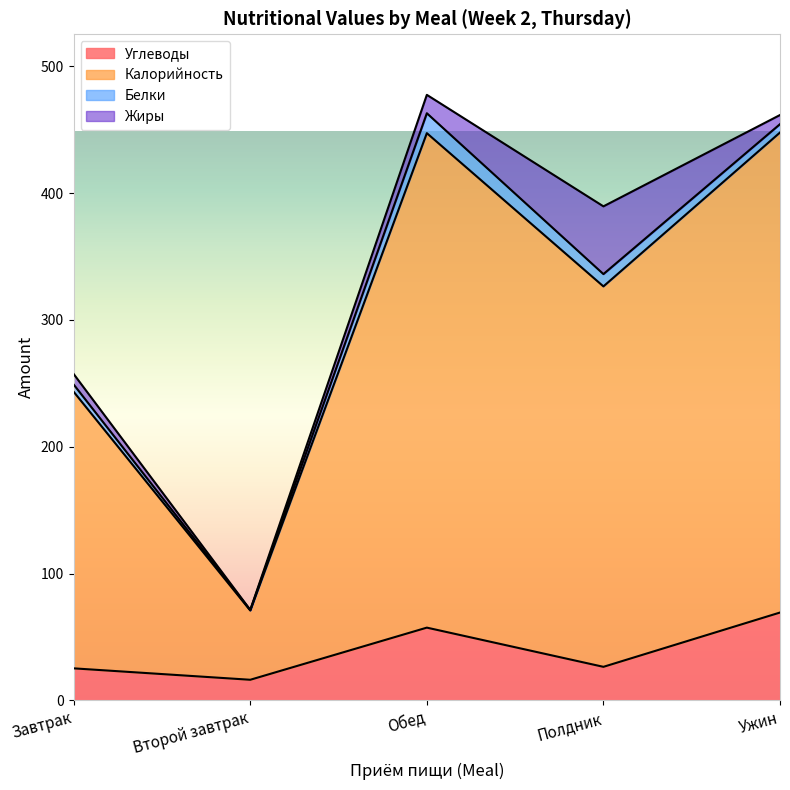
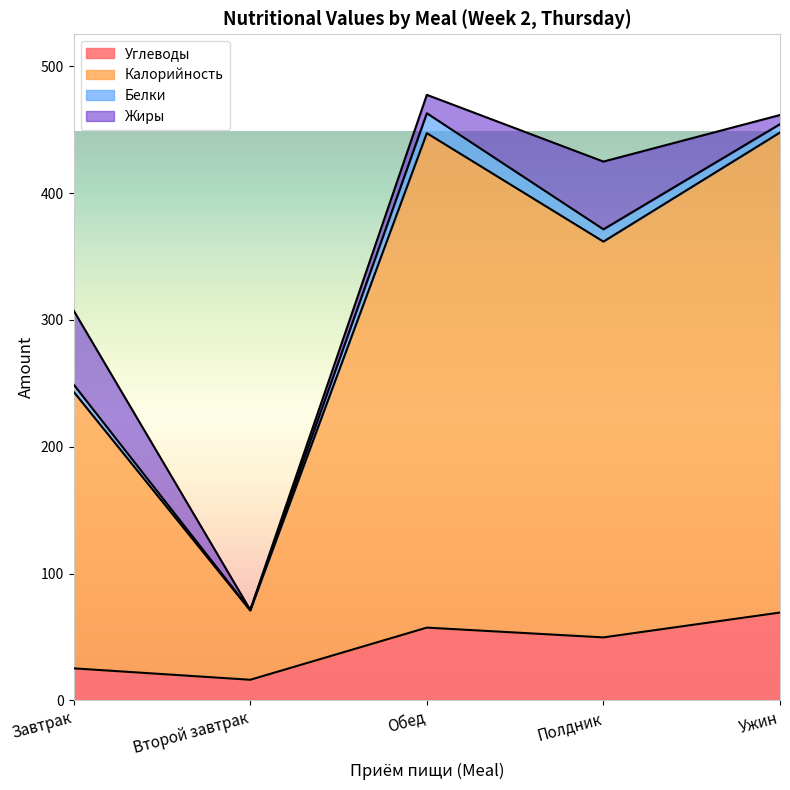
  {
    "Углеводы": {
      "Завтрак": 25,
      "Второй завтрак": 16,
      "Обед": 57,
-     "Полдник": 27,
+     "Полдник": 50,
      "Ужин": 69
    },
    "Калорийность": {
      "Завтрак": 218,
      "Обед": 390,
-     "Полдник": 300,
+     "Полдник": 312,
      "Ужин": 378
    },
    "Белки": {
      "Завтрак": 6,
      "Обед": 16,
      "Полдник": 10,
      "Ужин": 7
    },
    "Жиры": {
-     "Завтрак": 8,
+     "Завтрак": 58,
      "Обед": 15,
      "Полдник": 53,
      "Ужин": 7
    }
  }
